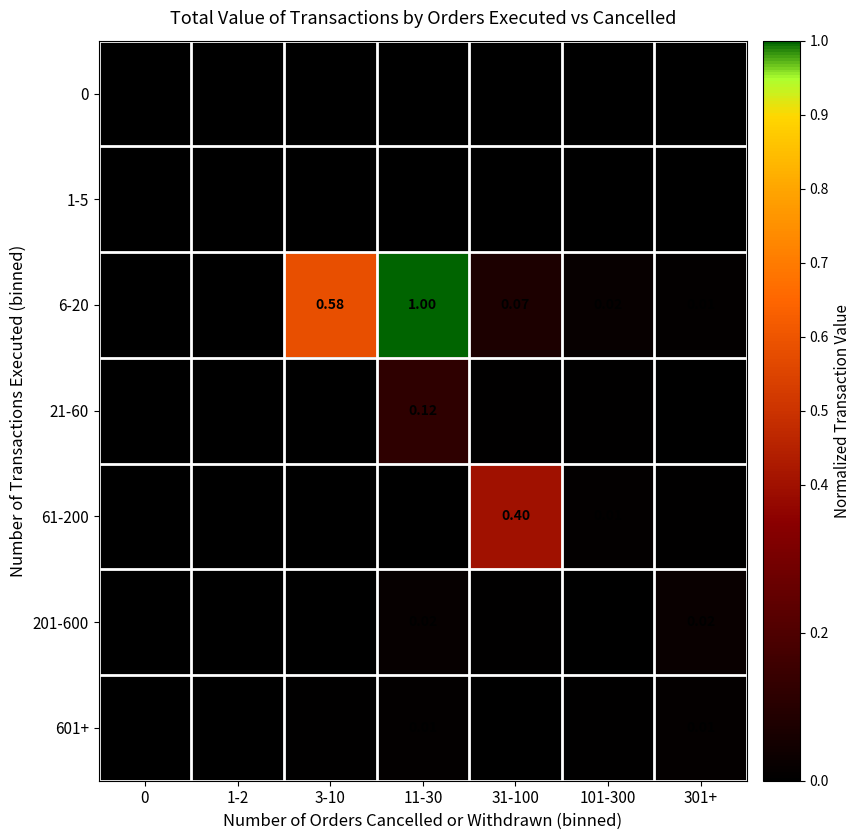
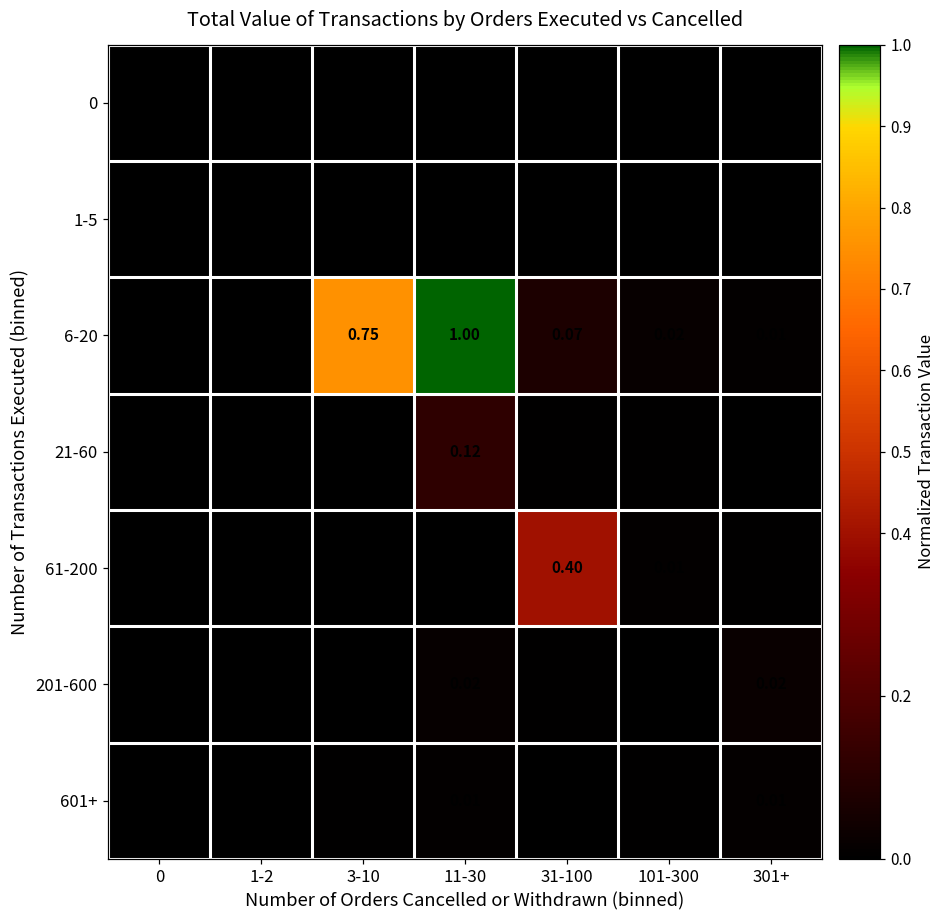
  {
    "6-20": {
-     "3-10": 0.58,
+     "3-10": 0.75,
      "11-30": 1.00
    },
    "61-200": {
      "31-100": 0.40
    }
  }
